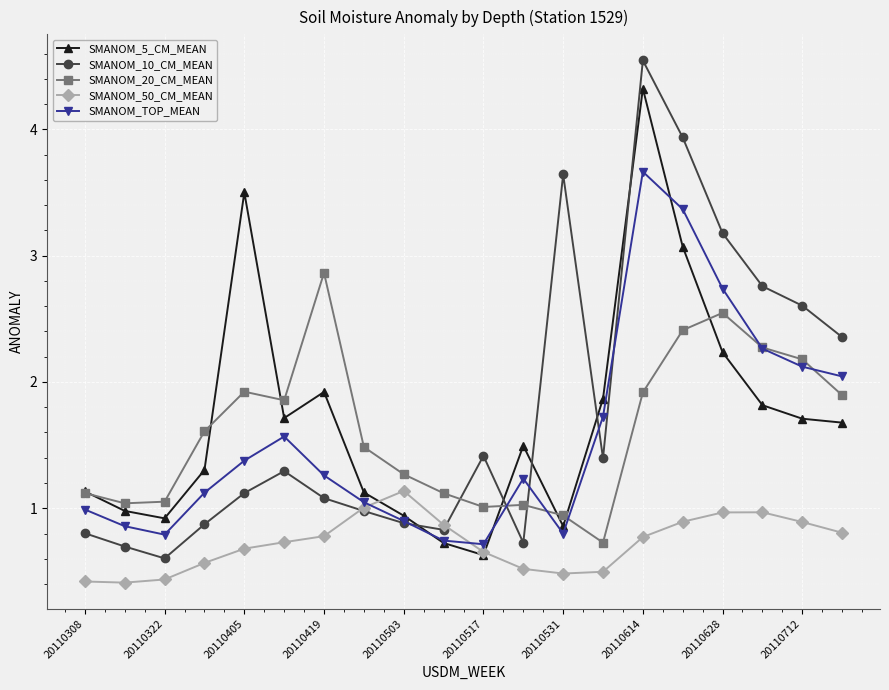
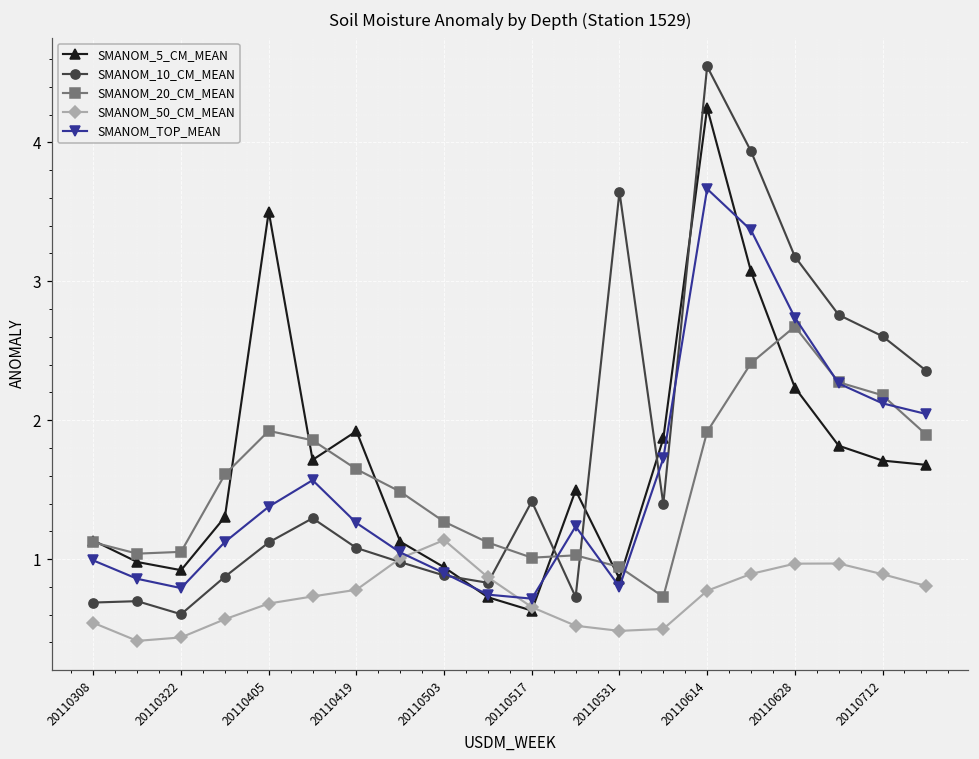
  {
    "SMANOM_5_CM_MEAN": {
      "20110322": 0.92,
      "20110405": 3.50,
      "20110419": 1.92,
      "20110503": 0.94,
      "20110517": 0.63,
      "20110531": 0.86,
-     "20110614": 4.32,
+     "20110614": 4.25,
      "20110628": 2.24,
      "20110712": 1.71
    },
    "SMANOM_10_CM_MEAN": {
-     "20110308": 0.80,
+     "20110308": 0.69,
      "20110322": 0.60,
      "20110405": 1.12,
      "20110419": 1.08,
      "20110517": 1.42,
      "20110531": 3.64,
      "20110614": 4.55,
      "20110628": 3.18,
      "20110712": 2.60
    },
    "SMANOM_20_CM_MEAN": {
      "20110322": 1.05,
      "20110405": 1.92,
-     "20110419": 2.86,
+     "20110419": 1.65,
      "20110503": 1.27,
      "20110517": 1.01,
      "20110531": 0.94,
      "20110614": 1.92,
-     "20110628": 2.55,
+     "20110628": 2.67,
      "20110712": 2.18
    },
    "SMANOM_50_CM_MEAN": {
-     "20110308": 0.42,
+     "20110308": 0.54,
      "20110322": 0.44,
      "20110405": 0.68,
      "20110419": 0.78,
      "20110503": 1.14,
      "20110517": 0.65,
      "20110531": 0.48,
      "20110614": 0.77,
      "20110628": 0.97,
      "20110712": 0.89
    },
    "SMANOM_TOP_MEAN": {
      "20110308": 0.99,
      "20110322": 0.79,
      "20110405": 1.38,
      "20110419": 1.26,
      "20110517": 0.72,
      "20110531": 0.80,
      "20110614": 3.67,
      "20110628": 2.74,
      "20110712": 2.12
    }
  }
